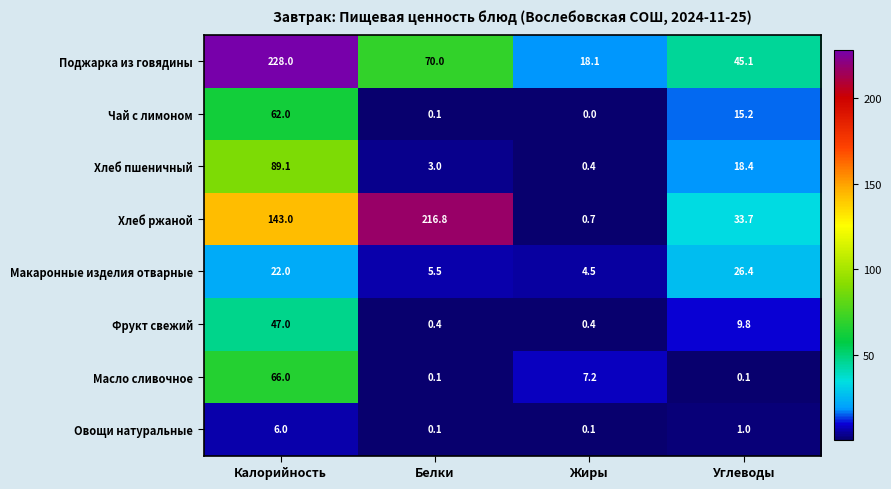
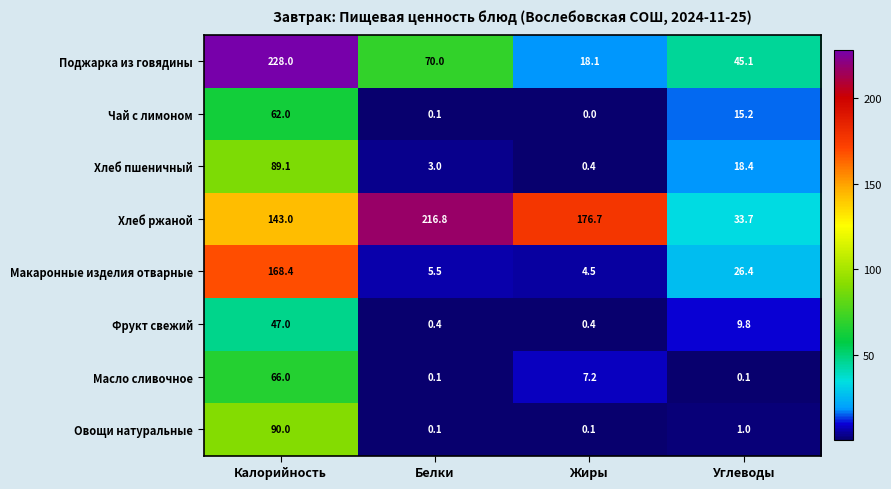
  {
    "Поджарка из говядины": {
      "Калорийность": 228.0,
      "Белки": 70.0,
      "Жиры": 18.1,
      "Углеводы": 45.1
    },
    "Чай с лимоном": {
      "Калорийность": 62.0,
      "Белки": 0.1,
      "Жиры": 0.0,
      "Углеводы": 15.2
    },
    "Хлеб пшеничный": {
      "Калорийность": 89.1,
      "Белки": 3.0,
      "Жиры": 0.4,
      "Углеводы": 18.4
    },
    "Хлеб ржаной": {
      "Калорийность": 143.0,
      "Белки": 216.8,
-     "Жиры": 0.7,
+     "Жиры": 176.7,
      "Углеводы": 33.7
    },
    "Макаронные изделия отварные": {
-     "Калорийность": 22.0,
+     "Калорийность": 168.4,
      "Белки": 5.5,
      "Жиры": 4.5,
      "Углеводы": 26.4
    },
    "Фрукт свежий": {
      "Калорийность": 47.0,
      "Белки": 0.4,
      "Жиры": 0.4,
      "Углеводы": 9.8
    },
    "Масло сливочное": {
      "Калорийность": 66.0,
      "Белки": 0.1,
      "Жиры": 7.2,
      "Углеводы": 0.1
    },
    "Овощи натуральные": {
-     "Калорийность": 6.0,
+     "Калорийность": 90.0,
      "Белки": 0.1,
      "Жиры": 0.1,
      "Углеводы": 1.0
    }
  }
